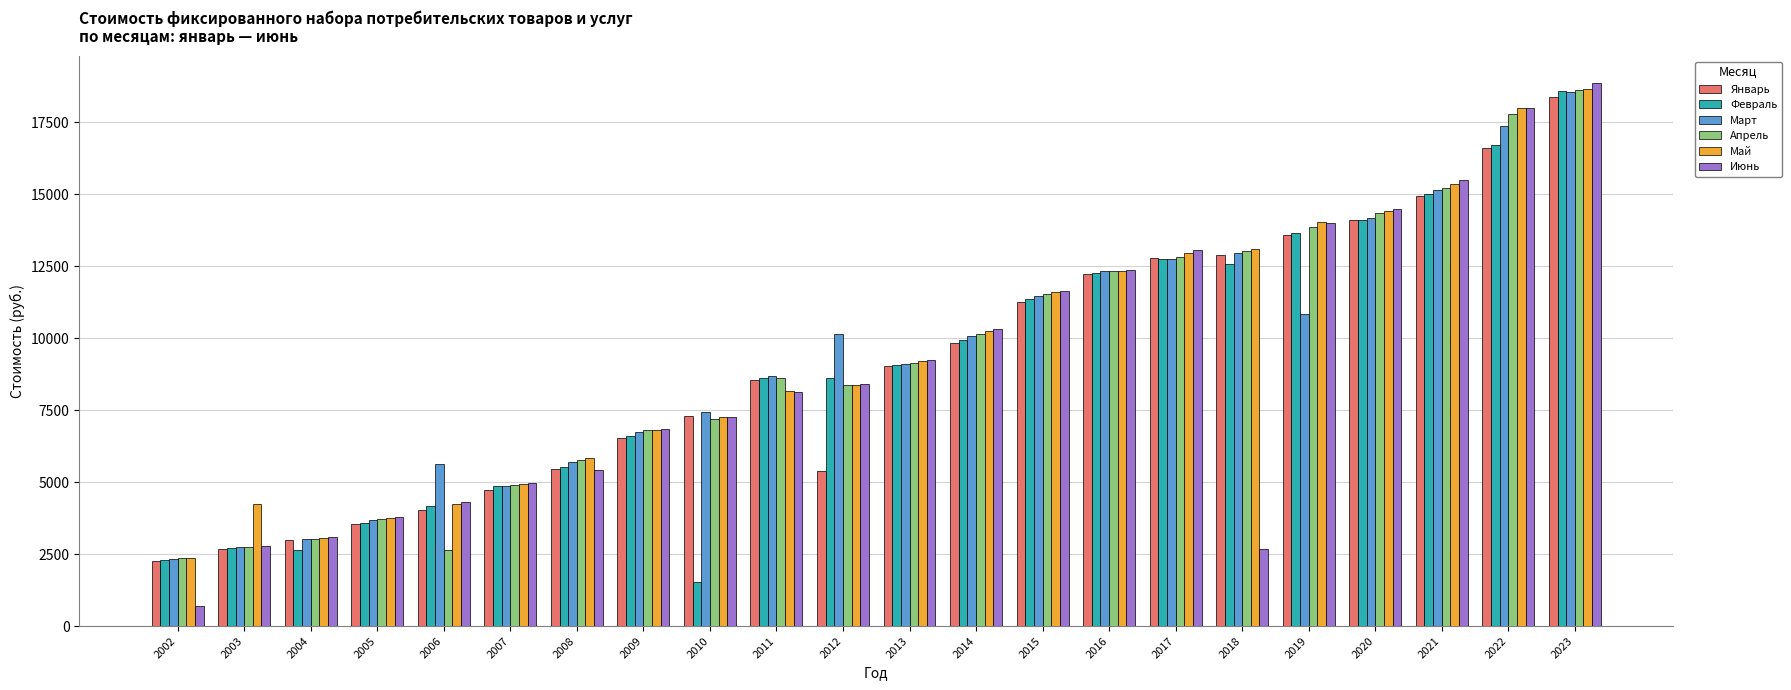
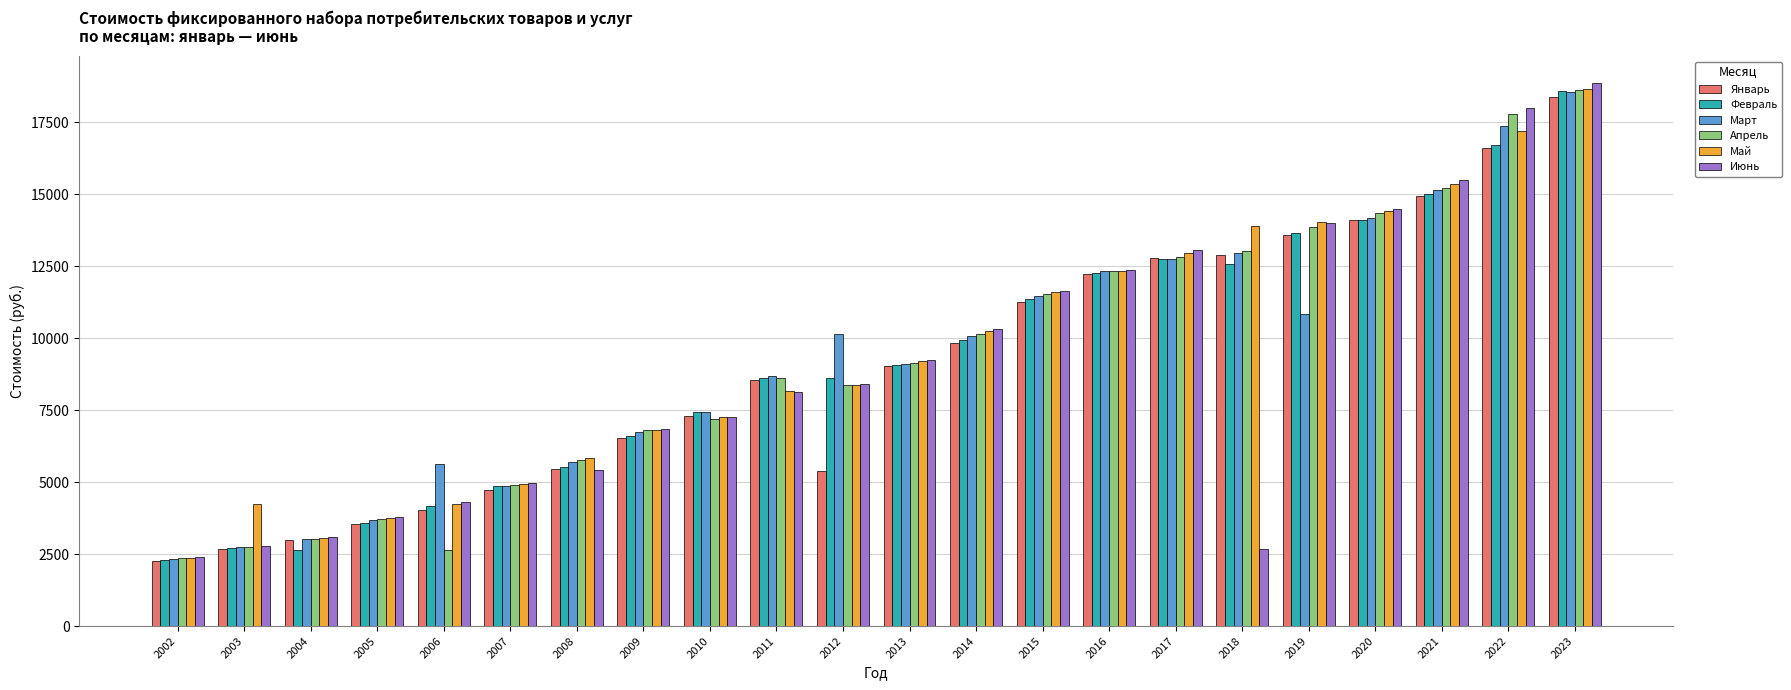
  {
    "Январь": {
      "2002": 2300,
      "2003": 2700,
      "2004": 3000,
      "2005": 3600,
      "2006": 4000,
      "2007": 4700,
      "2008": 5400,
      "2009": 6500,
      "2010": 7300,
      "2011": 8500,
      "2012": 5400,
      "2013": 9100,
      "2014": 9900,
      "2015": 11300,
      "2016": 12200,
      "2017": 12800,
      "2018": 12900,
      "2019": 13600,
      "2020": 14100,
      "2021": 14900,
      "2022": 16600,
      "2023": 18400
    },
    "Февраль": {
      "2002": 2300,
      "2003": 2700,
      "2004": 2600,
      "2005": 3600,
      "2006": 4200,
      "2007": 4900,
      "2008": 5500,
      "2009": 6600,
-     "2010": 1500,
+     "2010": 7400,
      "2011": 8600,
      "2012": 8600,
      "2013": 9100,
      "2014": 10000,
      "2015": 11400,
      "2016": 12300,
      "2017": 12800,
      "2018": 12600,
      "2019": 13700,
      "2020": 14100,
      "2021": 15000,
      "2022": 16700,
      "2023": 18600
    },
    "Март": {
      "2002": 2300,
      "2003": 2700,
      "2004": 3000,
      "2005": 3700,
      "2006": 5600,
      "2007": 4900,
      "2008": 5700,
      "2009": 6800,
      "2010": 7400,
      "2011": 8700,
      "2012": 10200,
      "2013": 9100,
      "2014": 10100,
      "2015": 11500,
      "2016": 12300,
      "2017": 12800,
      "2018": 13000,
      "2019": 10900,
      "2020": 14200,
      "2021": 15100,
      "2022": 17400,
      "2023": 18600
    },
    "Апрель": {
      "2002": 2400,
      "2003": 2800,
      "2004": 3000,
      "2005": 3700,
      "2006": 2700,
      "2007": 4900,
      "2008": 5800,
      "2009": 6800,
      "2010": 7200,
      "2011": 8600,
      "2012": 8400,
      "2013": 9200,
      "2014": 10100,
      "2015": 11500,
      "2016": 12300,
      "2017": 12800,
      "2018": 13000,
      "2019": 13900,
      "2020": 14300,
      "2021": 15200,
      "2022": 17800,
      "2023": 18600
    },
    "Май": {
      "2002": 2400,
      "2003": 4200,
      "2004": 3100,
      "2005": 3800,
      "2006": 4200,
      "2007": 4900,
      "2008": 5800,
      "2009": 6800,
      "2010": 7300,
      "2011": 8200,
      "2012": 8400,
      "2013": 9200,
      "2014": 10200,
      "2015": 11600,
      "2016": 12300,
      "2017": 13000,
-     "2018": 13100,
+     "2018": 13900,
      "2019": 14000,
      "2020": 14400,
      "2021": 15400,
-     "2022": 18000,
+     "2022": 17200,
      "2023": 18700
    },
    "Июнь": {
-     "2002": 700,
+     "2002": 2400,
      "2003": 2800,
      "2004": 3100,
      "2005": 3800,
      "2006": 4300,
      "2007": 5000,
      "2008": 5400,
      "2009": 6800,
      "2010": 7300,
      "2011": 8100,
      "2012": 8400,
      "2013": 9300,
      "2014": 10300,
      "2015": 11700,
      "2016": 12400,
      "2017": 13100,
      "2018": 2700,
      "2019": 14000,
      "2020": 14500,
      "2021": 15500,
      "2022": 18000,
      "2023": 18900
    }
  }
